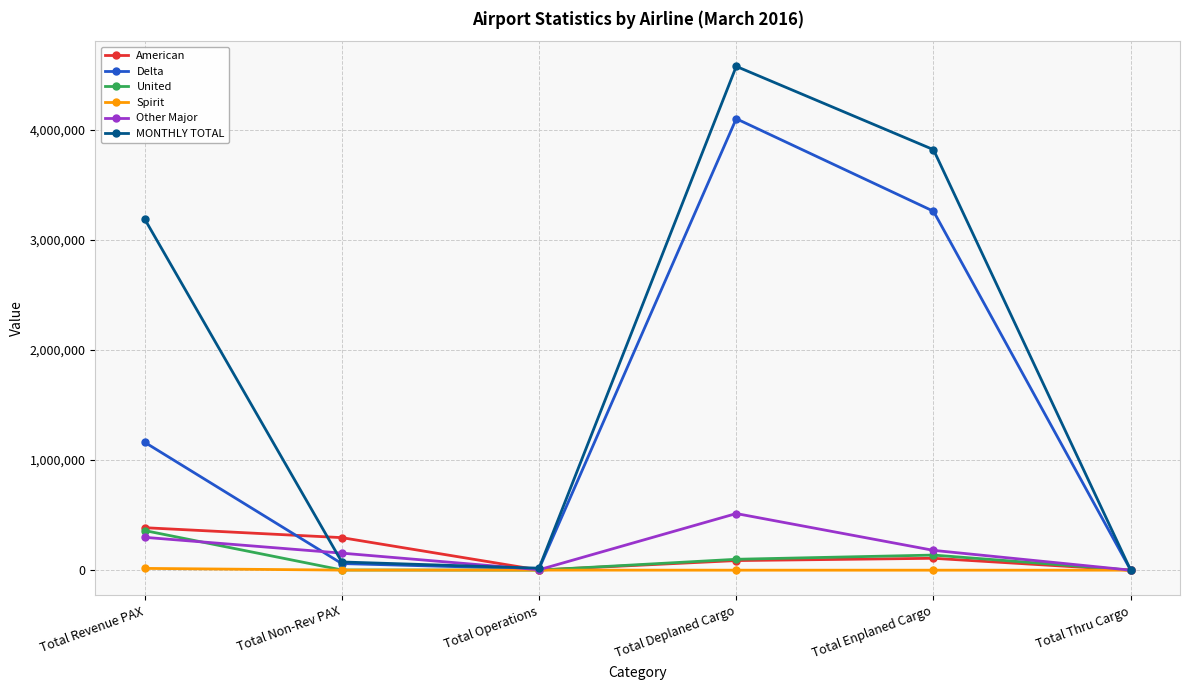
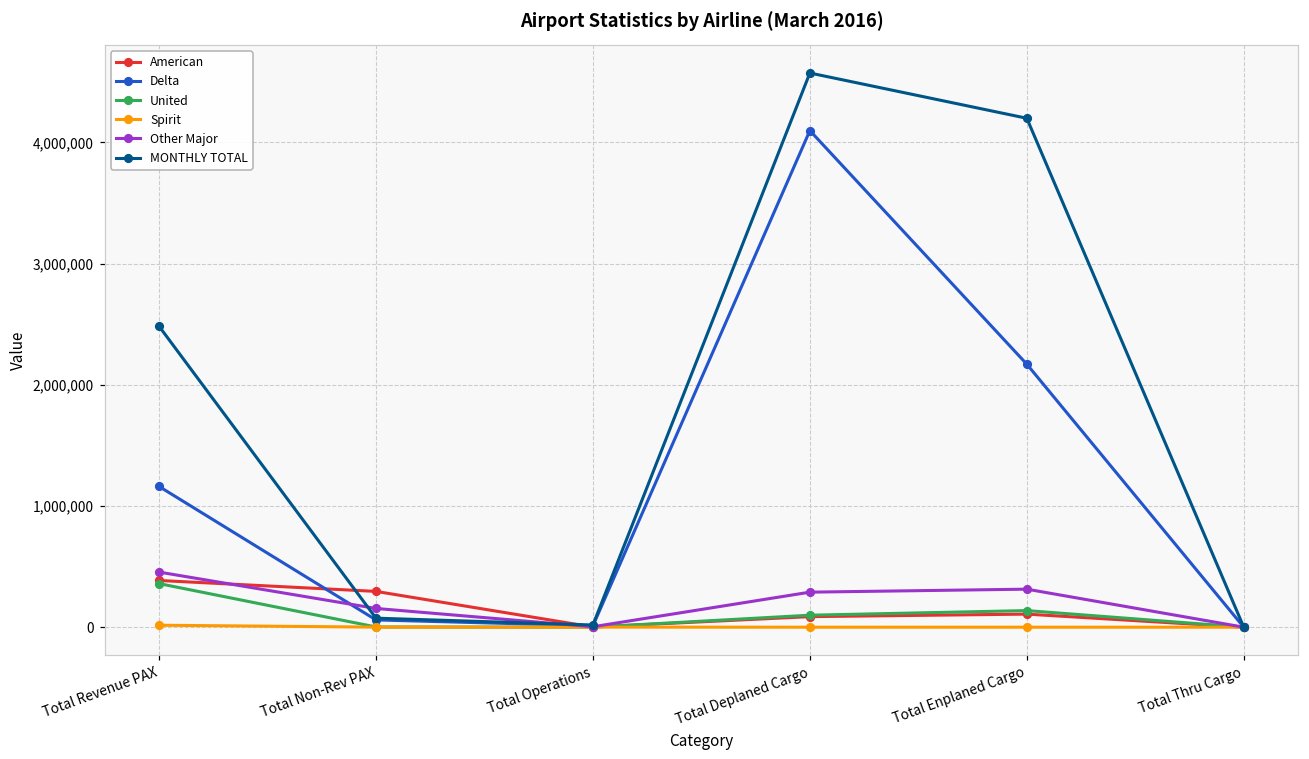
  {
    "American": {
      "Total Revenue PAX": "390,000",
      "Total Non-Rev PAX": "300,000",
      "Total Enplaned Cargo": "110,000"
    },
    "Delta": {
      "Total Revenue PAX": "1,160,000",
      "Total Deplaned Cargo": "4,100,000",
-     "Total Enplaned Cargo": "3,260,000"
+     "Total Enplaned Cargo": "2,170,000"
    },
    "United": {
      "Total Revenue PAX": "360,000",
      "Total Enplaned Cargo": "140,000"
    },
    "Spirit": {
      "Total Revenue PAX": "20,000",
      "Total Deplaned Cargo": "0",
      "Total Enplaned Cargo": "0"
    },
    "Other Major": {
-     "Total Revenue PAX": "300,000",
+     "Total Revenue PAX": "450,000",
      "Total Non-Rev PAX": "150,000",
-     "Total Deplaned Cargo": "510,000",
-     "Total Enplaned Cargo": "180,000"
+     "Total Deplaned Cargo": "290,000",
+     "Total Enplaned Cargo": "310,000"
    },
    "MONTHLY TOTAL": {
-     "Total Revenue PAX": "3,190,000",
+     "Total Revenue PAX": "2,480,000",
      "Total Deplaned Cargo": "4,570,000",
-     "Total Enplaned Cargo": "3,820,000"
+     "Total Enplaned Cargo": "4,200,000"
    }
  }
